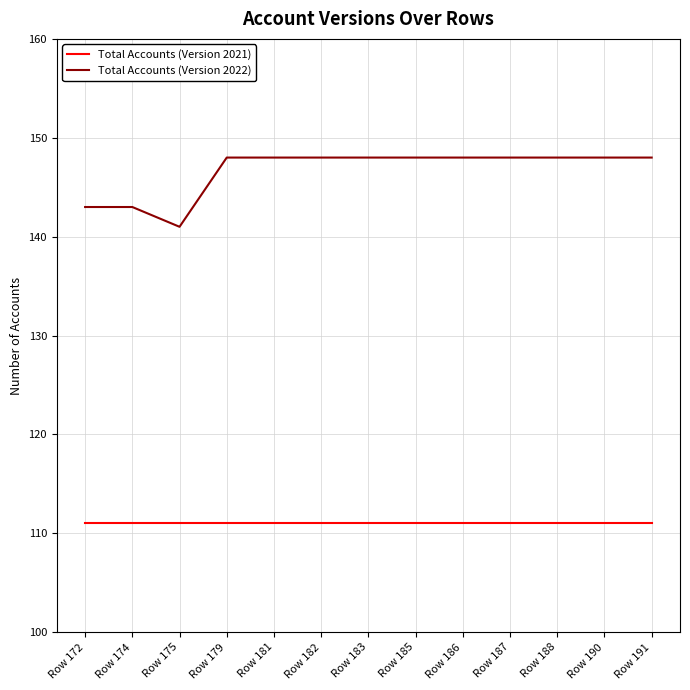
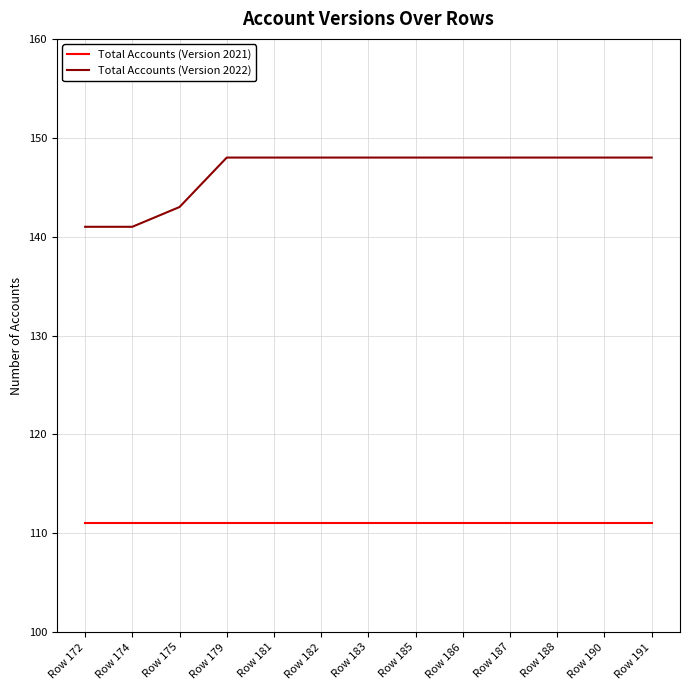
  {
    "Total Accounts (Version 2021)": {
      "Row 172": 111,
      "Row 174": 111,
      "Row 175": 111,
      "Row 179": 111,
      "Row 181": 111,
      "Row 182": 111,
      "Row 183": 111,
      "Row 185": 111,
      "Row 186": 111,
      "Row 187": 111,
      "Row 188": 111,
      "Row 190": 111,
      "Row 191": 111
    },
    "Total Accounts (Version 2022)": {
-     "Row 172": 143,
-     "Row 174": 143,
-     "Row 175": 141,
+     "Row 172": 141,
+     "Row 174": 141,
+     "Row 175": 143,
      "Row 179": 148,
      "Row 181": 148,
      "Row 182": 148,
      "Row 183": 148,
      "Row 185": 148,
      "Row 186": 148,
      "Row 187": 148,
      "Row 188": 148,
      "Row 190": 148,
      "Row 191": 148
    }
  }
